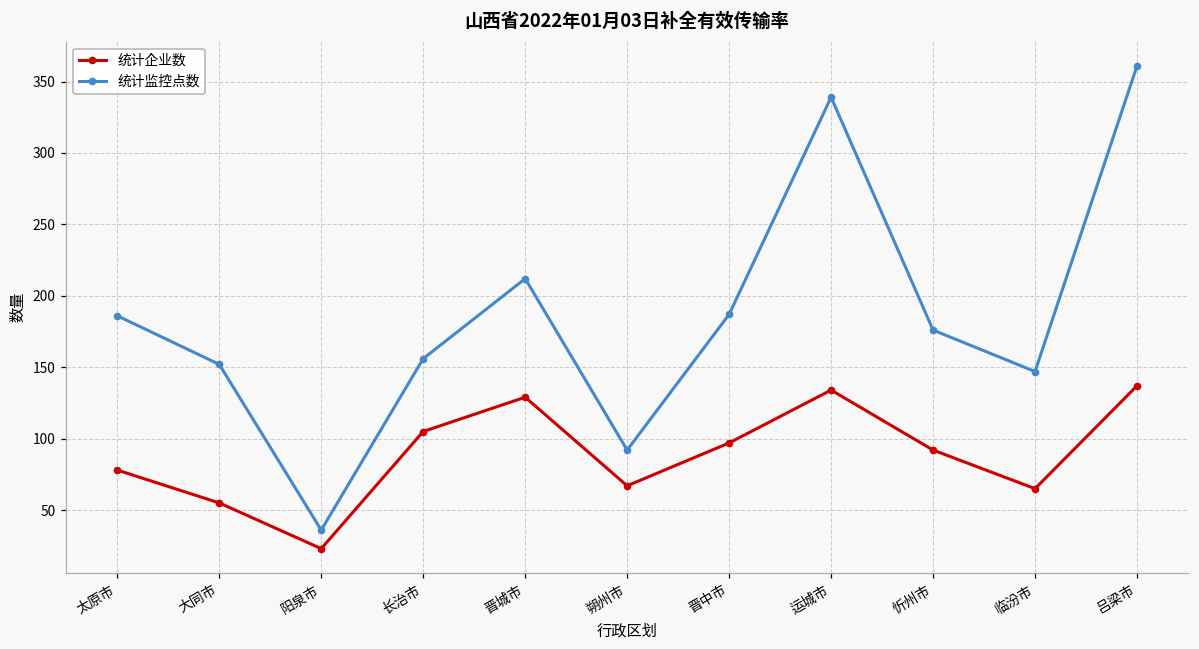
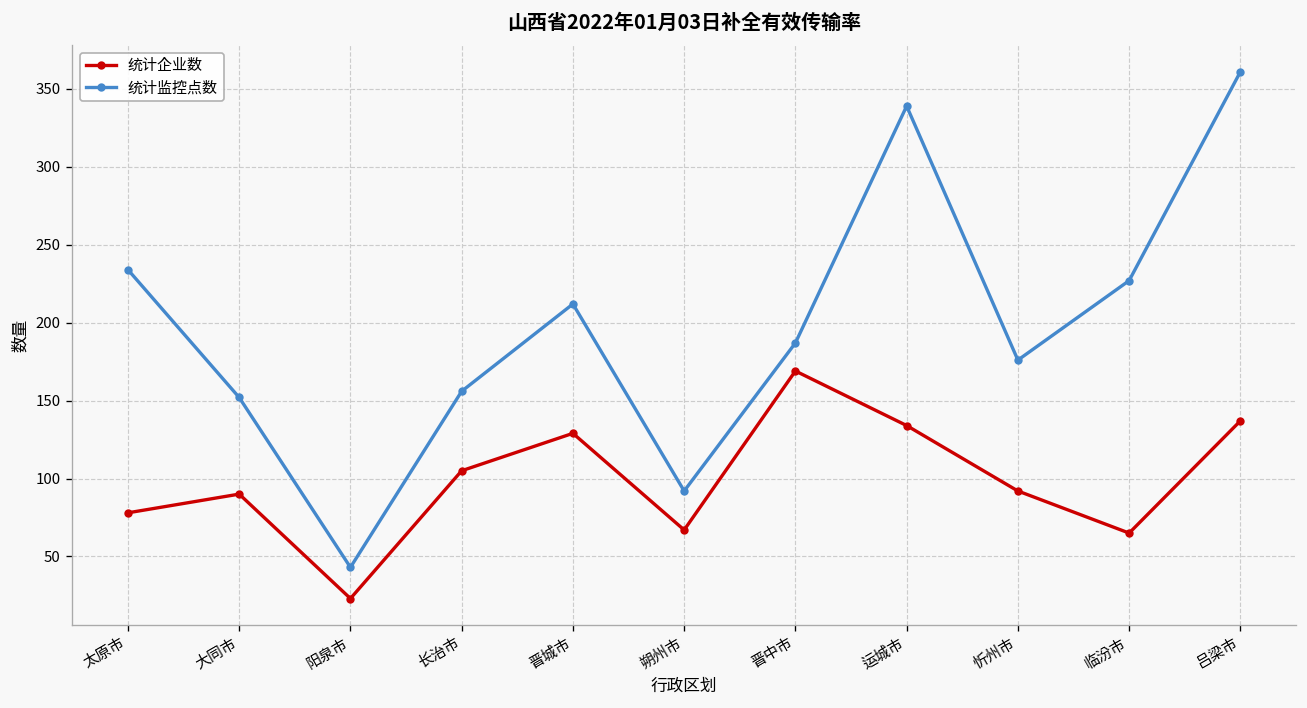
  {
    "统计企业数": {
      "太原市": 78,
-     "大同市": 55,
+     "大同市": 90,
      "阳泉市": 23,
      "长治市": 105,
      "晋城市": 129,
      "朔州市": 67,
-     "晋中市": 97,
+     "晋中市": 169,
      "运城市": 134,
      "忻州市": 92,
      "临汾市": 65,
      "吕梁市": 137
    },
    "统计监控点数": {
-     "太原市": 186,
+     "太原市": 234,
      "大同市": 152,
-     "阳泉市": 36,
+     "阳泉市": 43,
      "长治市": 156,
      "晋城市": 212,
      "朔州市": 92,
      "晋中市": 187,
      "运城市": 339,
      "忻州市": 176,
-     "临汾市": 147,
+     "临汾市": 227,
      "吕梁市": 361
    }
  }
